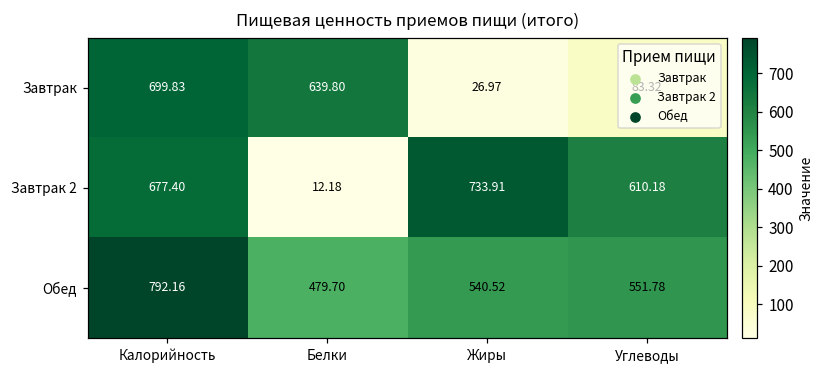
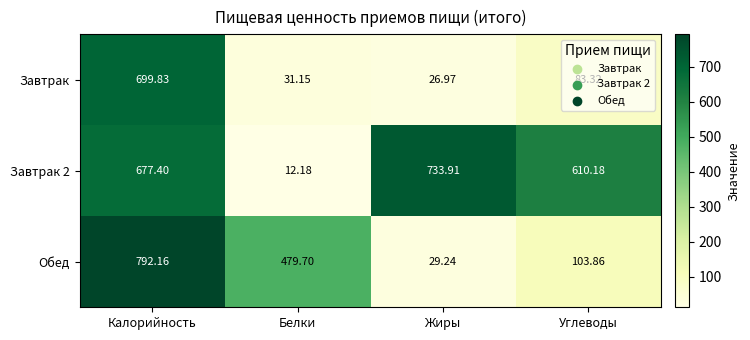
  {
    "Завтрак": {
      "Калорийность": 699.83,
-     "Белки": 639.80,
+     "Белки": 31.15,
      "Жиры": 26.97
    },
    "Завтрак 2": {
      "Калорийность": 677.40,
      "Белки": 12.18,
      "Жиры": 733.91,
      "Углеводы": 610.18
    },
    "Обед": {
      "Калорийность": 792.16,
      "Белки": 479.70,
-     "Жиры": 540.52,
-     "Углеводы": 551.78
+     "Жиры": 29.24,
+     "Углеводы": 103.86
    }
  }
